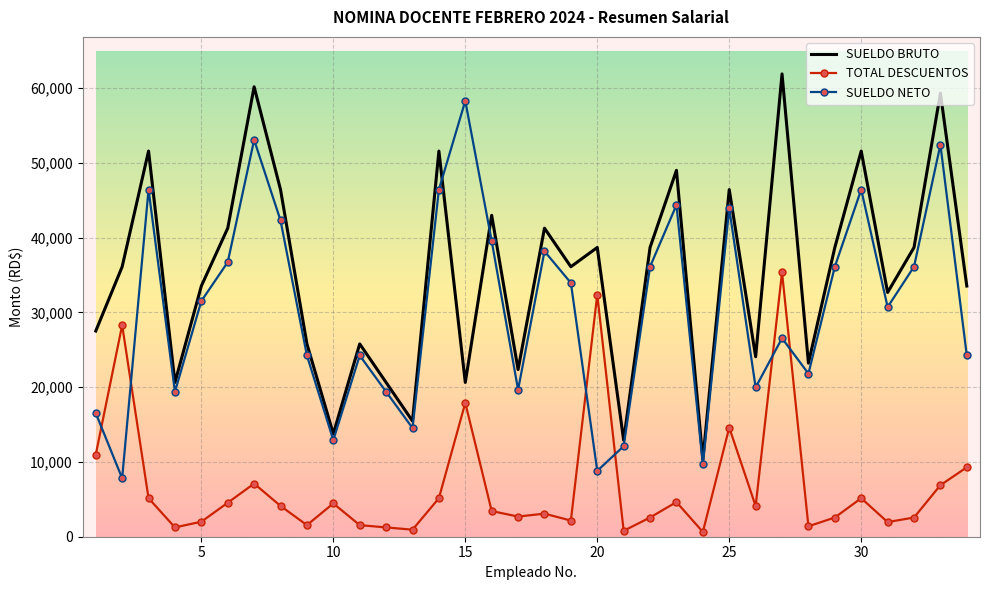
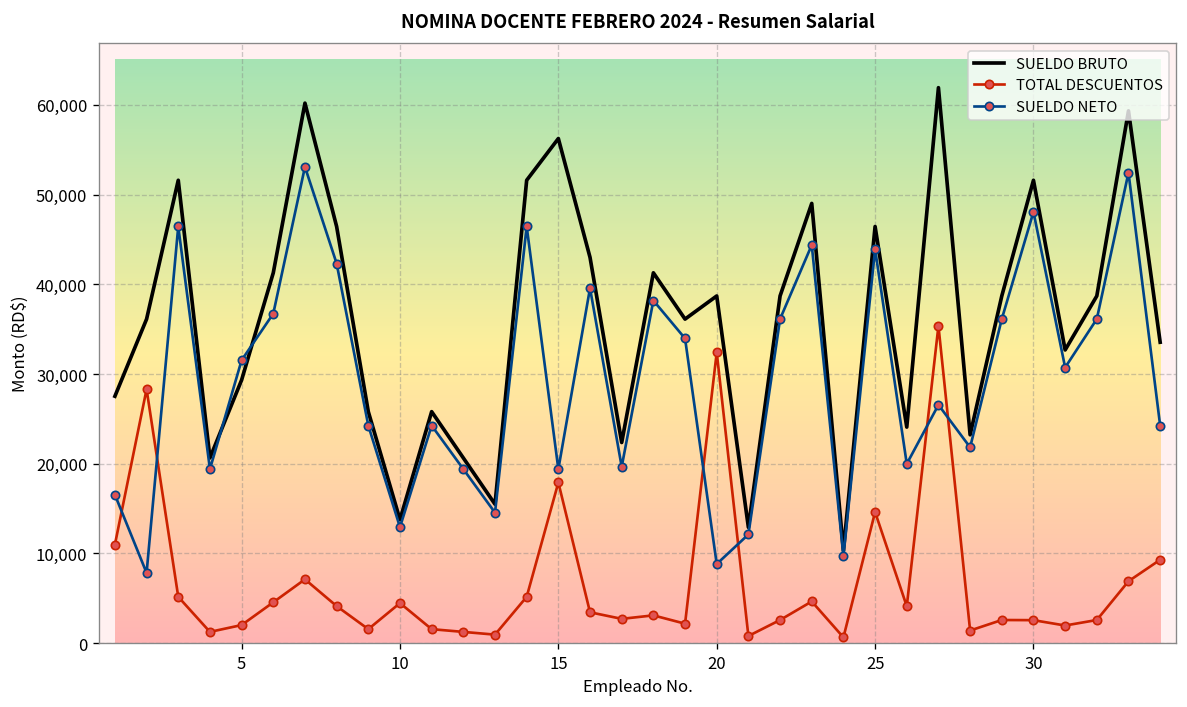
  {
    "SUELDO BRUTO": {
-     "5": "34,000",
+     "5": "29,000",
      "10": "14,000",
-     "15": "21,000",
+     "15": "56,000",
      "20": "39,000",
      "25": "46,000",
      "30": "52,000"
    },
    "TOTAL DESCUENTOS": {
      "5": "2,000",
      "10": "4,000",
      "15": "18,000",
      "20": "32,000",
      "25": "15,000",
-     "30": "5,000"
+     "30": "3,000"
    },
    "SUELDO NETO": {
      "5": "32,000",
      "10": "13,000",
-     "15": "58,000",
+     "15": "19,000",
      "20": "9,000",
      "25": "44,000",
-     "30": "46,000"
+     "30": "48,000"
    }
  }
